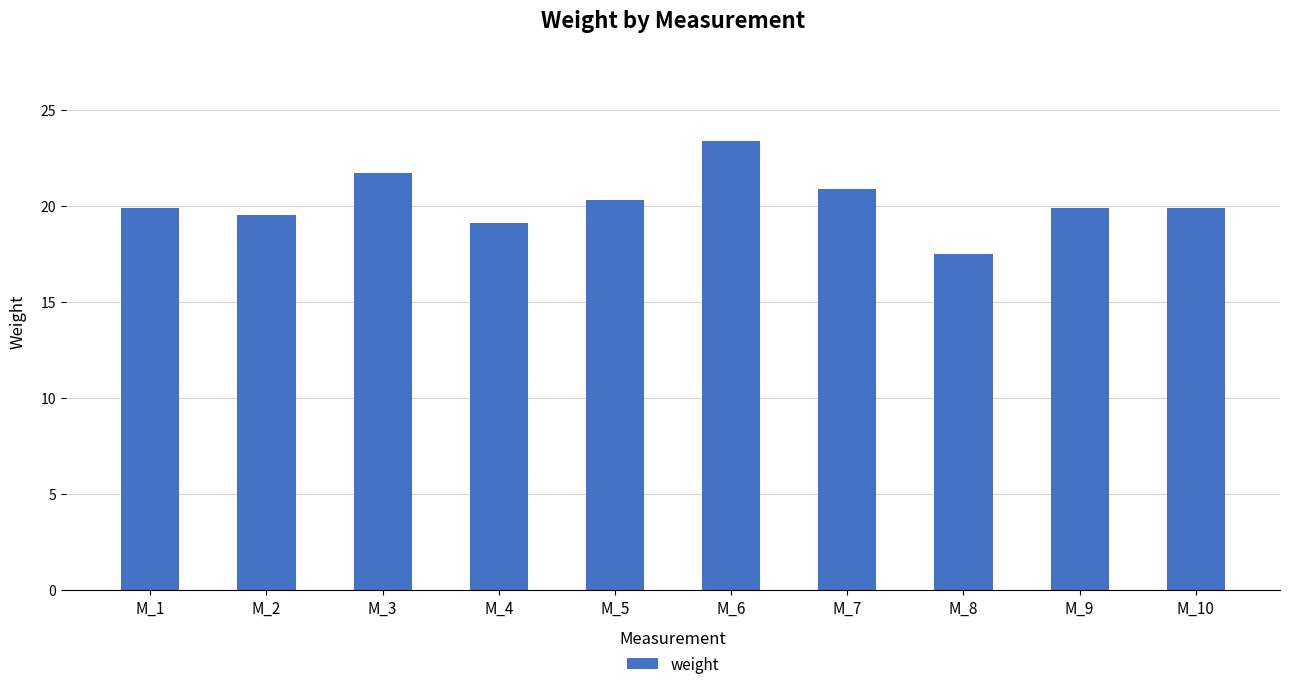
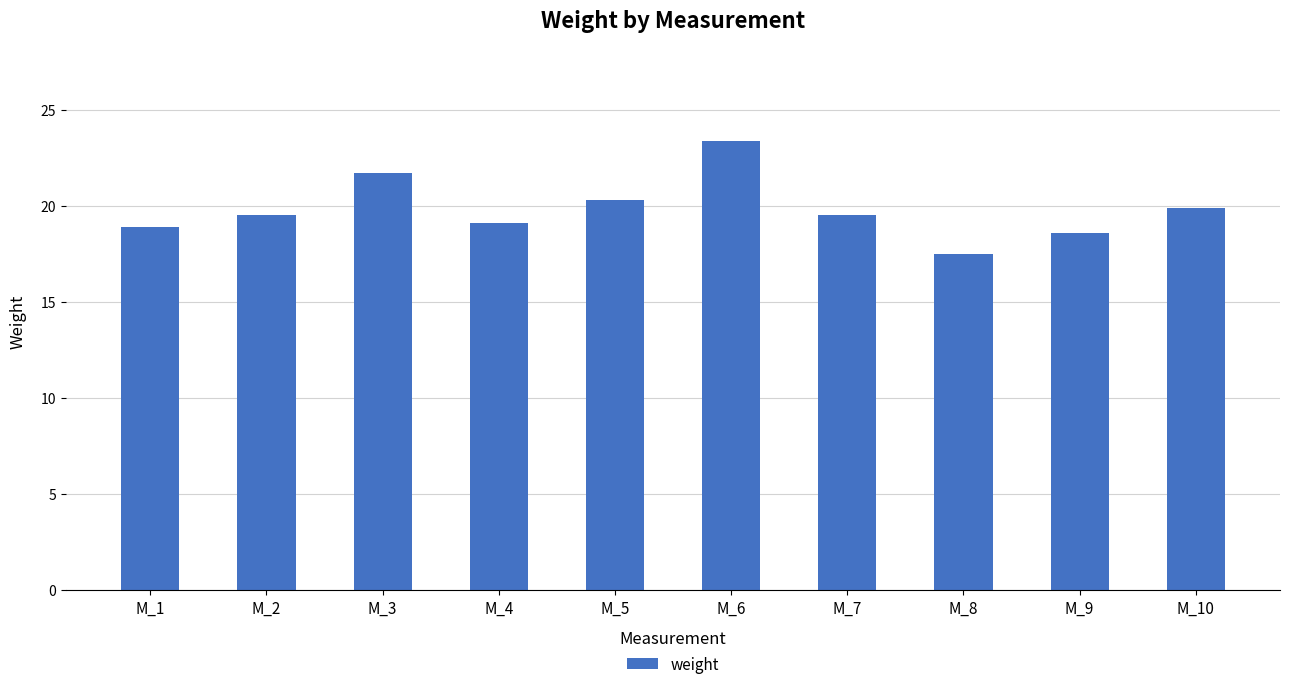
  {
-   "M_1": 19.9,
+   "M_1": 18.9,
    "M_2": 19.5,
    "M_3": 21.7,
    "M_4": 19.1,
    "M_5": 20.3,
    "M_6": 23.4,
-   "M_7": 20.9,
+   "M_7": 19.5,
    "M_8": 17.5,
-   "M_9": 19.9,
+   "M_9": 18.6,
    "M_10": 19.9
  }
